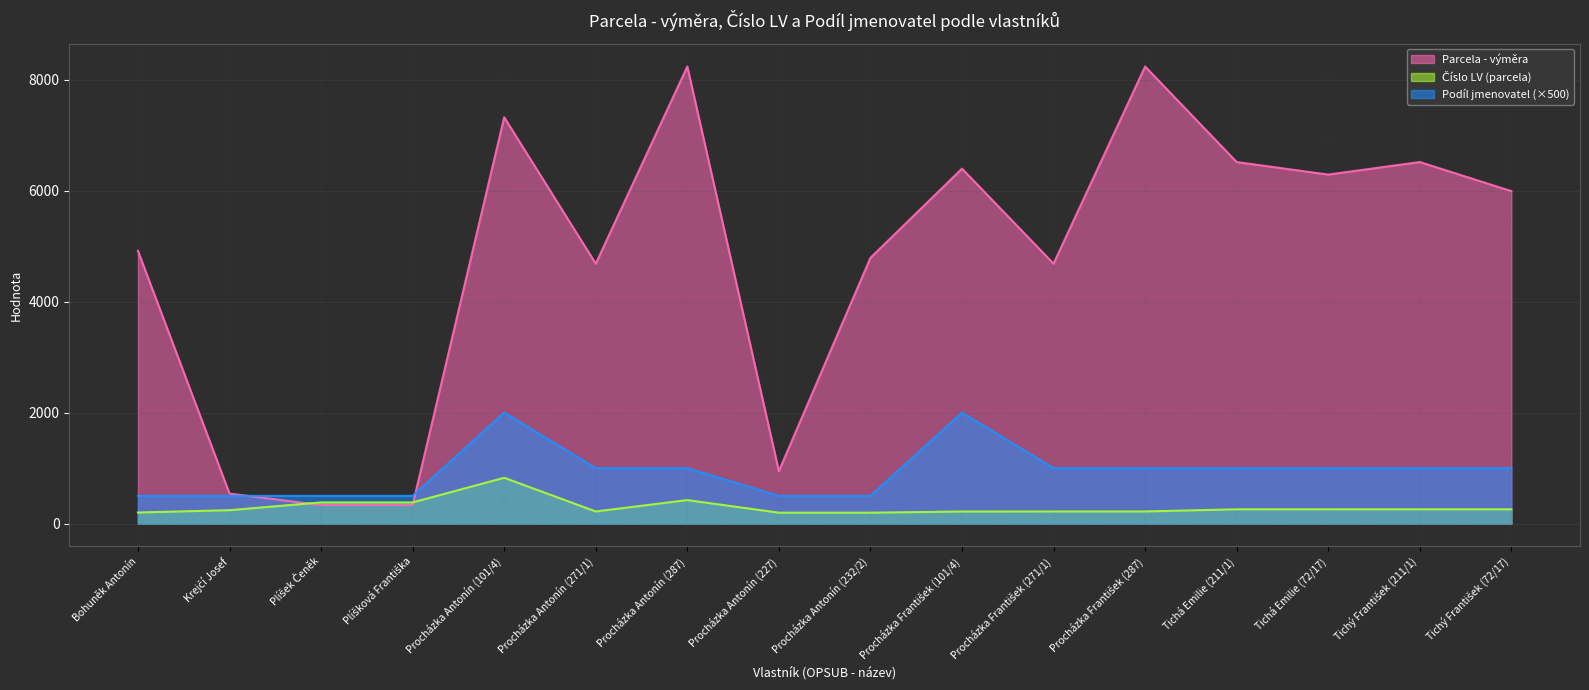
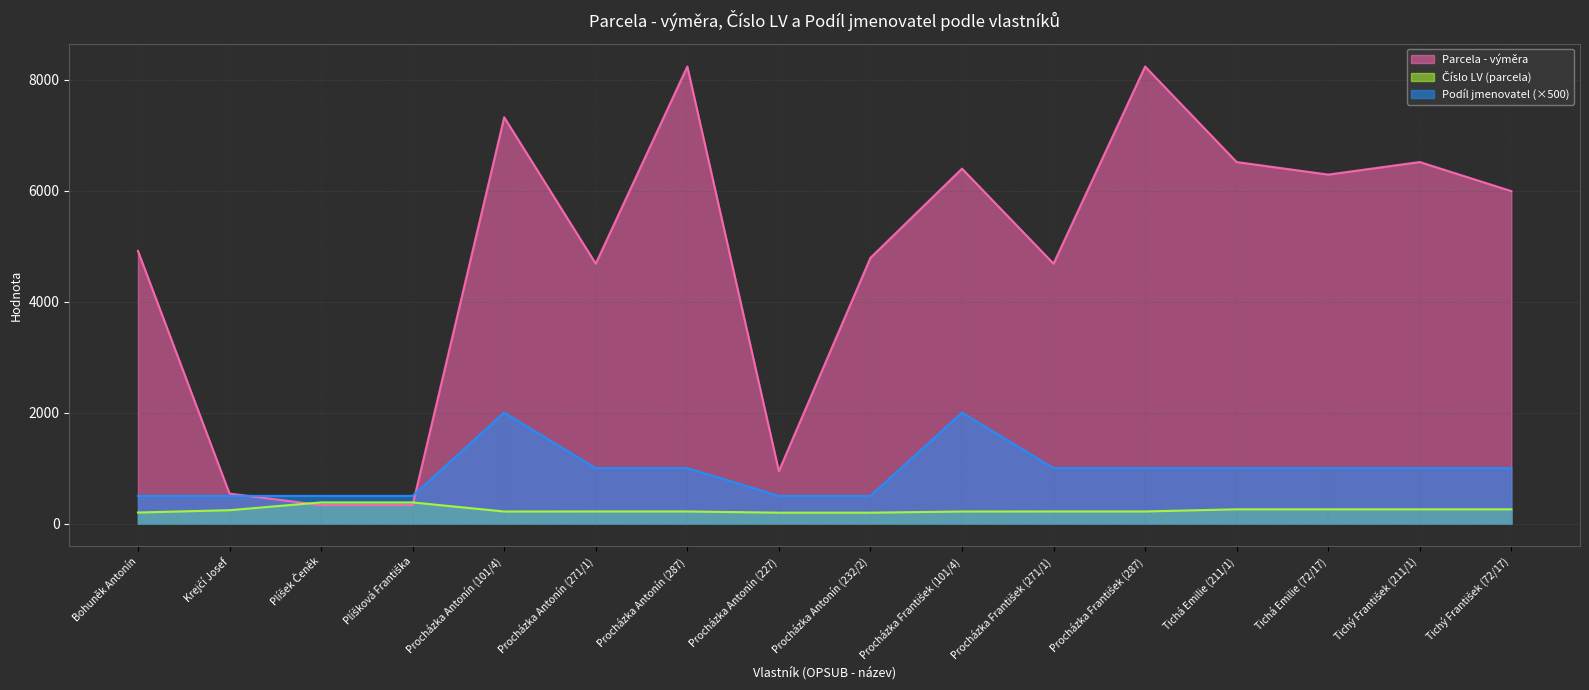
  {
    "Parcela - výměra": {
      "Bohuněk Antonín": 4900,
      "Plíšek Čeněk": 300,
      "Plíšková Františka": 300,
      "Procházka Antonín (101/4)": 7300,
      "Procházka Antonín (271/1)": 4700,
      "Procházka Antonín (287)": 8200,
      "Procházka Antonín (227)": 900,
      "Procházka Antonín (232/2)": 4800,
      "Procházka František (101/4)": 6400,
      "Procházka František (271/1)": 4700,
      "Procházka František (287)": 8200,
      "Tichá Emilie (211/1)": 6500,
      "Tichá Emilie (72/17)": 6300,
      "Tichý František (211/1)": 6500,
      "Tichý František (72/17)": 6000
    },
    "Číslo LV (parcela)": {
      "Bohuněk Antonín": 200,
      "Krejčí Josef": 200,
      "Plíšek Čeněk": 400,
      "Plíšková Františka": 400,
-     "Procházka Antonín (101/4)": 800,
+     "Procházka Antonín (101/4)": 200,
      "Procházka Antonín (271/1)": 200,
-     "Procházka Antonín (287)": 400,
+     "Procházka Antonín (287)": 200,
      "Procházka Antonín (227)": 200,
      "Procházka Antonín (232/2)": 200,
      "Procházka František (101/4)": 200,
      "Procházka František (271/1)": 200,
      "Procházka František (287)": 200,
      "Tichá Emilie (211/1)": 300,
      "Tichá Emilie (72/17)": 300,
      "Tichý František (211/1)": 300,
      "Tichý František (72/17)": 300
    },
    "Podíl jmenovatel (×500)": {
      "Bohuněk Antonín": 500,
      "Plíšek Čeněk": 500,
      "Plíšková Františka": 500,
      "Procházka Antonín (101/4)": 2000,
      "Procházka Antonín (271/1)": 1000,
      "Procházka Antonín (287)": 1000,
      "Procházka Antonín (227)": 500,
      "Procházka Antonín (232/2)": 500,
      "Procházka František (101/4)": 2000,
      "Procházka František (271/1)": 1000,
      "Procházka František (287)": 1000,
      "Tichá Emilie (211/1)": 1000,
      "Tichá Emilie (72/17)": 1000,
      "Tichý František (211/1)": 1000,
      "Tichý František (72/17)": 1000
    }
  }
